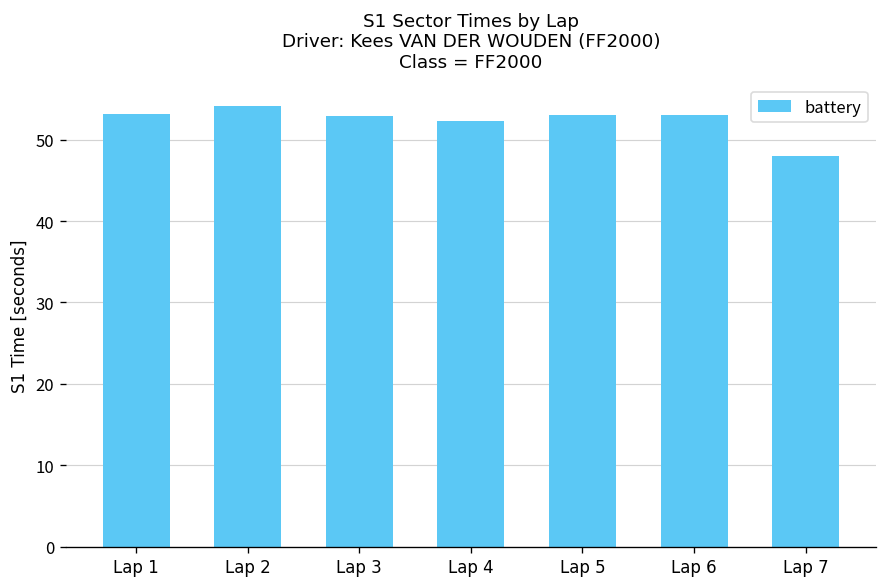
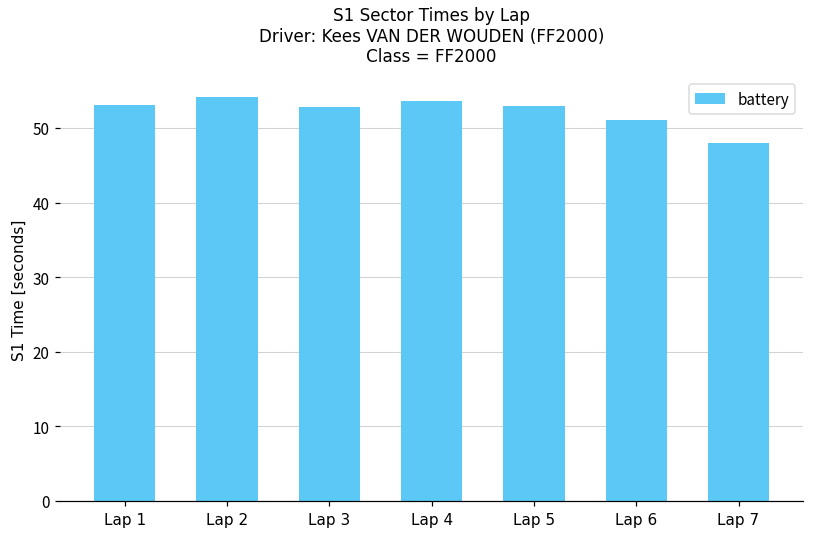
  {
    "Lap 1": 53,
    "Lap 2": 54,
    "Lap 3": 53,
-   "Lap 4": 52,
+   "Lap 4": 54,
    "Lap 5": 53,
-   "Lap 6": 53,
+   "Lap 6": 51,
    "Lap 7": 48
  }
